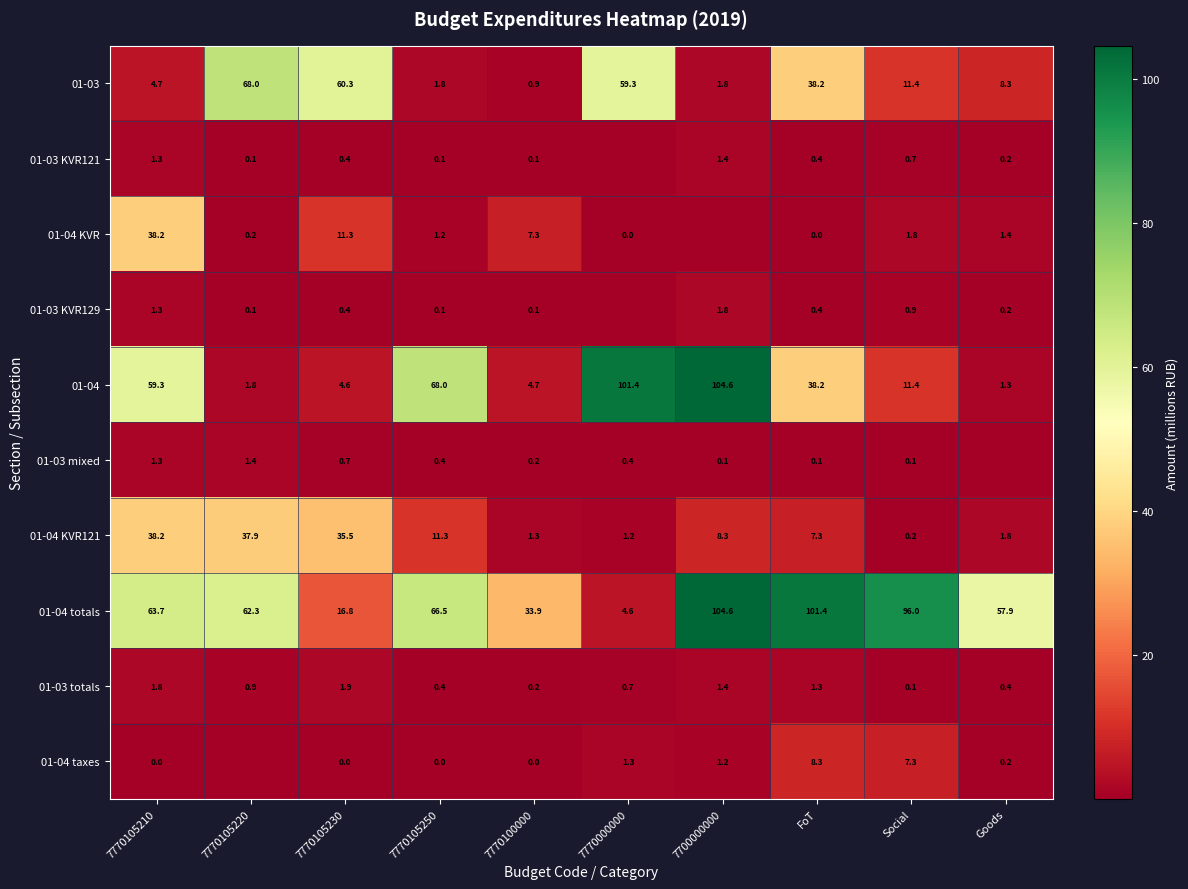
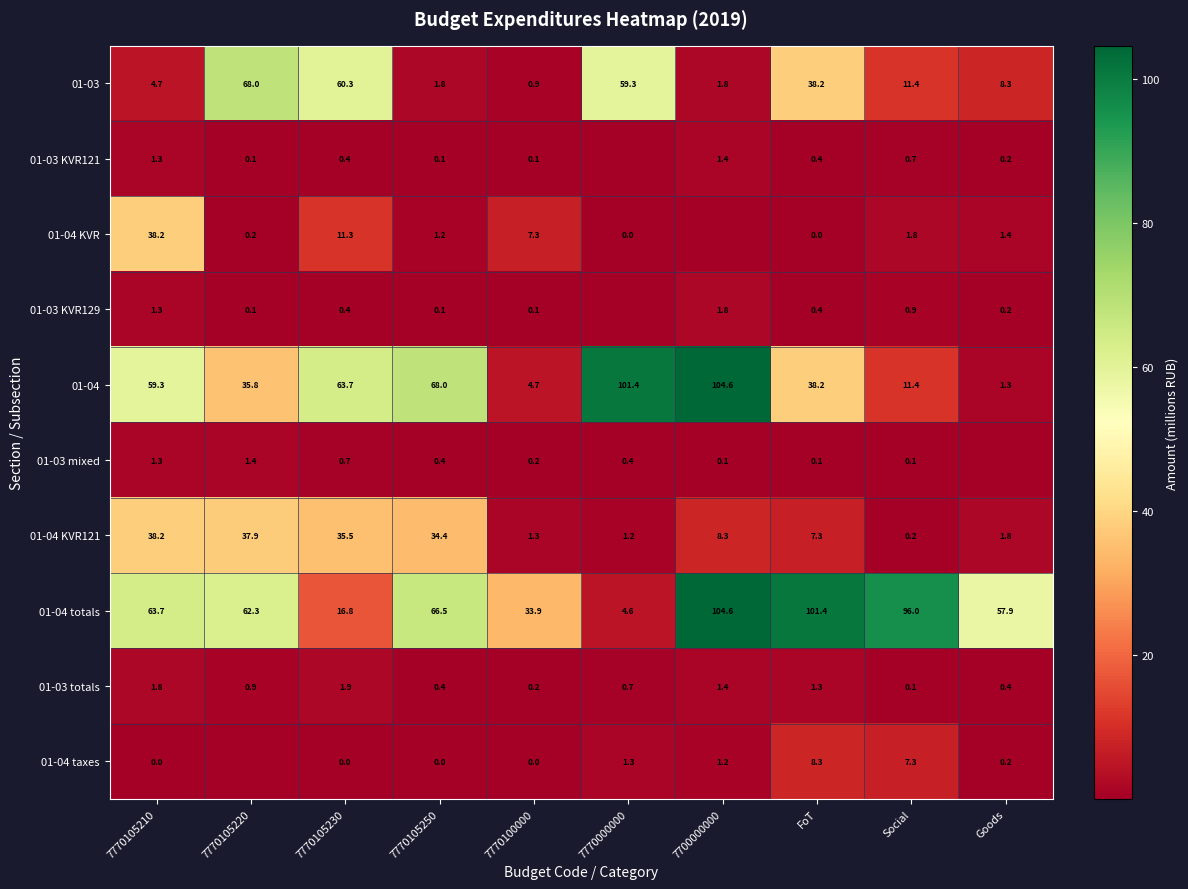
  {
    "01-03": {
      "7770105210": 4.7,
      "7770105220": 68.0,
      "7770105230": 60.3,
      "7770105250": 1.8,
      "7770100000": 0.9,
      "7770000000": 59.3,
      "7700000000": 1.8,
      "FoT": 38.2,
      "Social": 11.4,
      "Goods": 8.3
    },
    "01-03 KVR121": {
      "7770105210": 1.3,
      "7770105220": 0.1,
      "7770105230": 0.4,
      "7770105250": 0.1,
      "7770100000": 0.1,
      "7700000000": 1.4,
      "FoT": 0.4,
      "Social": 0.7,
      "Goods": 0.2
    },
    "01-04 KVR": {
      "7770105210": 38.2,
      "7770105220": 0.2,
      "7770105230": 11.3,
      "7770105250": 1.2,
      "7770100000": 7.3,
      "7770000000": 0.0,
      "FoT": 0.0,
      "Social": 1.8,
      "Goods": 1.4
    },
    "01-03 KVR129": {
      "7770105210": 1.3,
      "7770105220": 0.1,
      "7770105230": 0.4,
      "7770105250": 0.1,
      "7770100000": 0.1,
      "7700000000": 1.8,
      "FoT": 0.4,
      "Social": 0.9,
      "Goods": 0.2
    },
    "01-04": {
      "7770105210": 59.3,
-     "7770105220": 1.8,
-     "7770105230": 4.6,
+     "7770105220": 35.8,
+     "7770105230": 63.7,
      "7770105250": 68.0,
      "7770100000": 4.7,
      "7770000000": 101.4,
      "7700000000": 104.6,
      "FoT": 38.2,
      "Social": 11.4,
      "Goods": 1.3
    },
    "01-03 mixed": {
      "7770105210": 1.3,
      "7770105220": 1.4,
      "7770105230": 0.7,
      "7770105250": 0.4,
      "7770100000": 0.2,
      "7770000000": 0.4,
      "7700000000": 0.1,
      "FoT": 0.1,
      "Social": 0.1
    },
    "01-04 KVR121": {
      "7770105210": 38.2,
      "7770105220": 37.9,
      "7770105230": 35.5,
-     "7770105250": 11.3,
+     "7770105250": 34.4,
      "7770100000": 1.3,
      "7770000000": 1.2,
      "7700000000": 8.3,
      "FoT": 7.3,
      "Social": 0.2,
      "Goods": 1.8
    },
    "01-04 totals": {
      "7770105210": 63.7,
      "7770105220": 62.3,
      "7770105230": 16.8,
      "7770105250": 66.5,
      "7770100000": 33.9,
      "7770000000": 4.6,
      "7700000000": 104.6,
      "FoT": 101.4,
      "Social": 96.0,
      "Goods": 57.9
    },
    "01-03 totals": {
      "7770105210": 1.8,
      "7770105220": 0.9,
      "7770105230": 1.9,
      "7770105250": 0.4,
      "7770100000": 0.2,
      "7770000000": 0.7,
      "7700000000": 1.4,
      "FoT": 1.3,
      "Social": 0.1,
      "Goods": 0.4
    },
    "01-04 taxes": {
      "7770105210": 0.0,
      "7770105230": 0.0,
      "7770105250": 0.0,
      "7770100000": 0.0,
      "7770000000": 1.3,
      "7700000000": 1.2,
      "FoT": 8.3,
      "Social": 7.3,
      "Goods": 0.2
    }
  }
